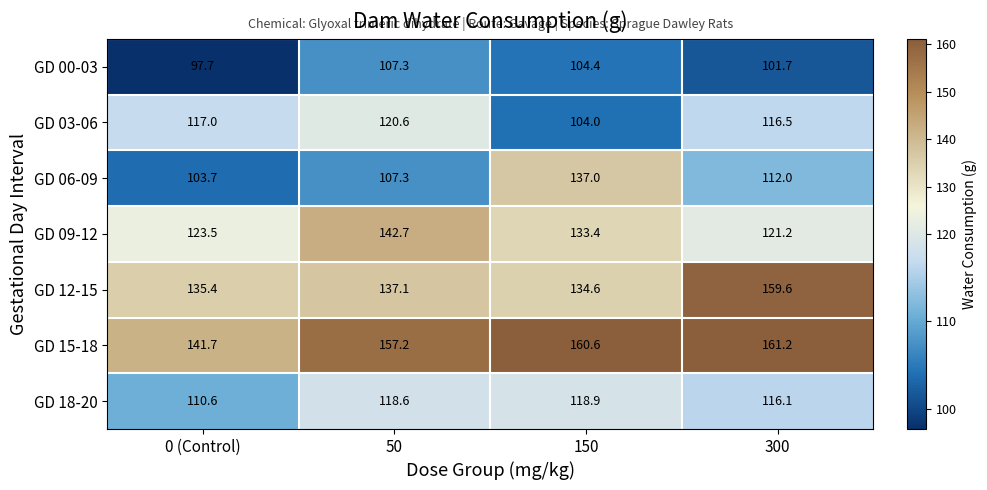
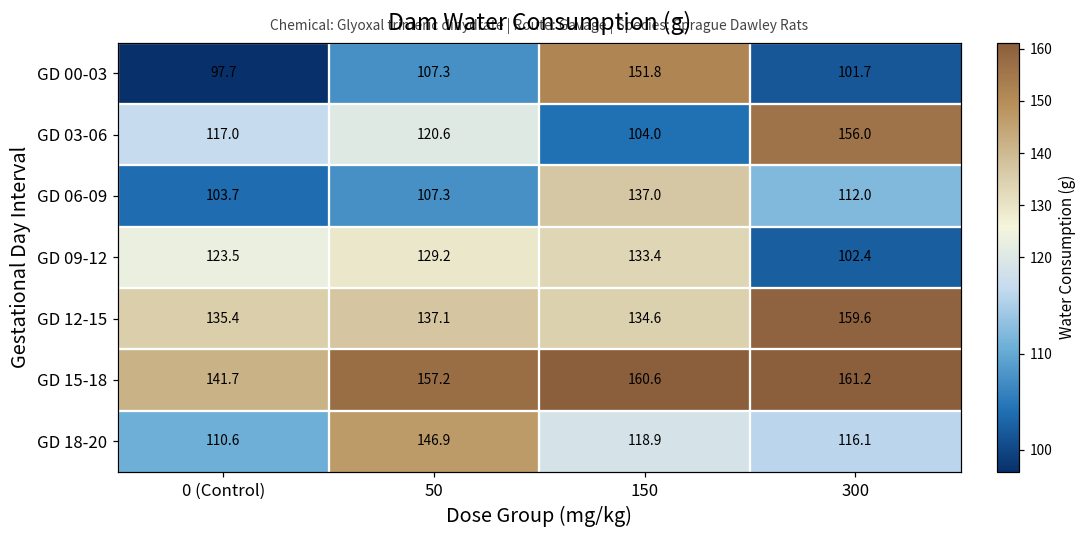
  {
    "GD 00-03": {
      "0 (Control)": 97.7,
      "50": 107.3,
-     "150": 104.4,
+     "150": 151.8,
      "300": 101.7
    },
    "GD 03-06": {
      "0 (Control)": 117.0,
      "50": 120.6,
      "150": 104.0,
-     "300": 116.5
+     "300": 156.0
    },
    "GD 06-09": {
      "0 (Control)": 103.7,
      "50": 107.3,
      "150": 137.0,
      "300": 112.0
    },
    "GD 09-12": {
      "0 (Control)": 123.5,
-     "50": 142.7,
+     "50": 129.2,
      "150": 133.4,
-     "300": 121.2
+     "300": 102.4
    },
    "GD 12-15": {
      "0 (Control)": 135.4,
      "50": 137.1,
      "150": 134.6,
      "300": 159.6
    },
    "GD 15-18": {
      "0 (Control)": 141.7,
      "50": 157.2,
      "150": 160.6,
      "300": 161.2
    },
    "GD 18-20": {
      "0 (Control)": 110.6,
-     "50": 118.6,
+     "50": 146.9,
      "150": 118.9,
      "300": 116.1
    }
  }
